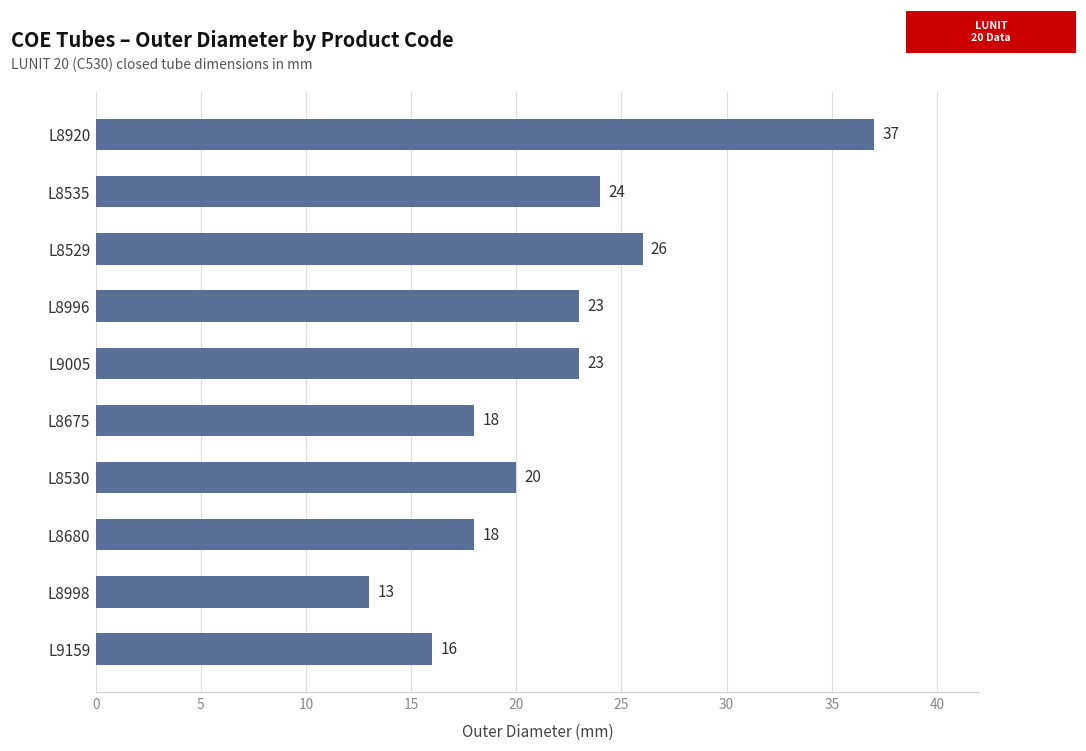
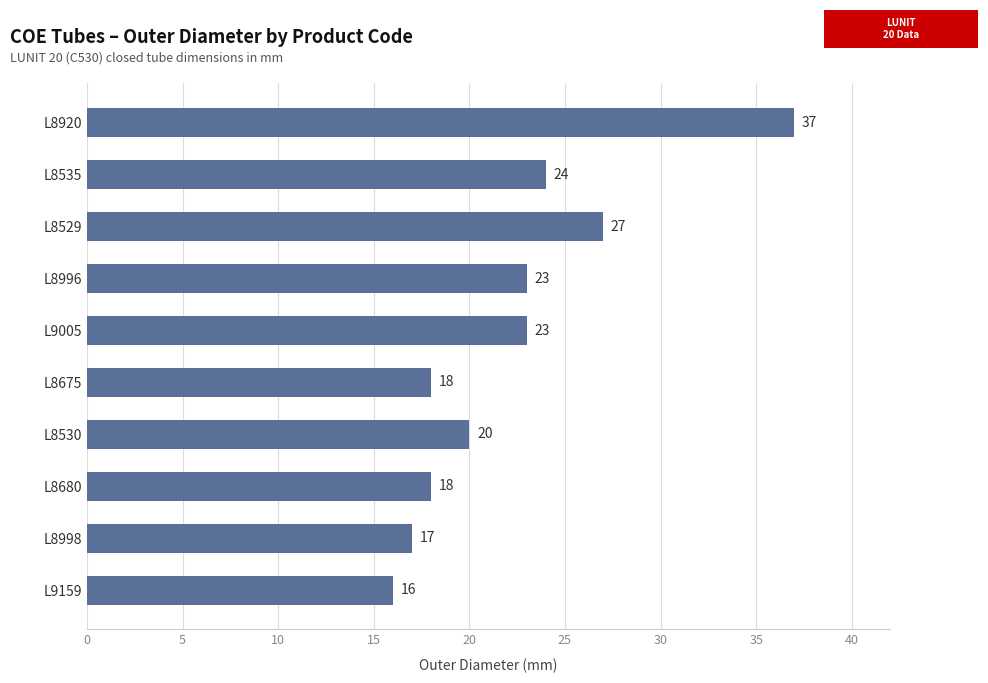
  {
    "L8920": 37,
    "L8535": 24,
-   "L8529": 26,
+   "L8529": 27,
    "L8996": 23,
    "L9005": 23,
    "L8675": 18,
    "L8530": 20,
    "L8680": 18,
-   "L8998": 13,
+   "L8998": 17,
    "L9159": 16
  }
